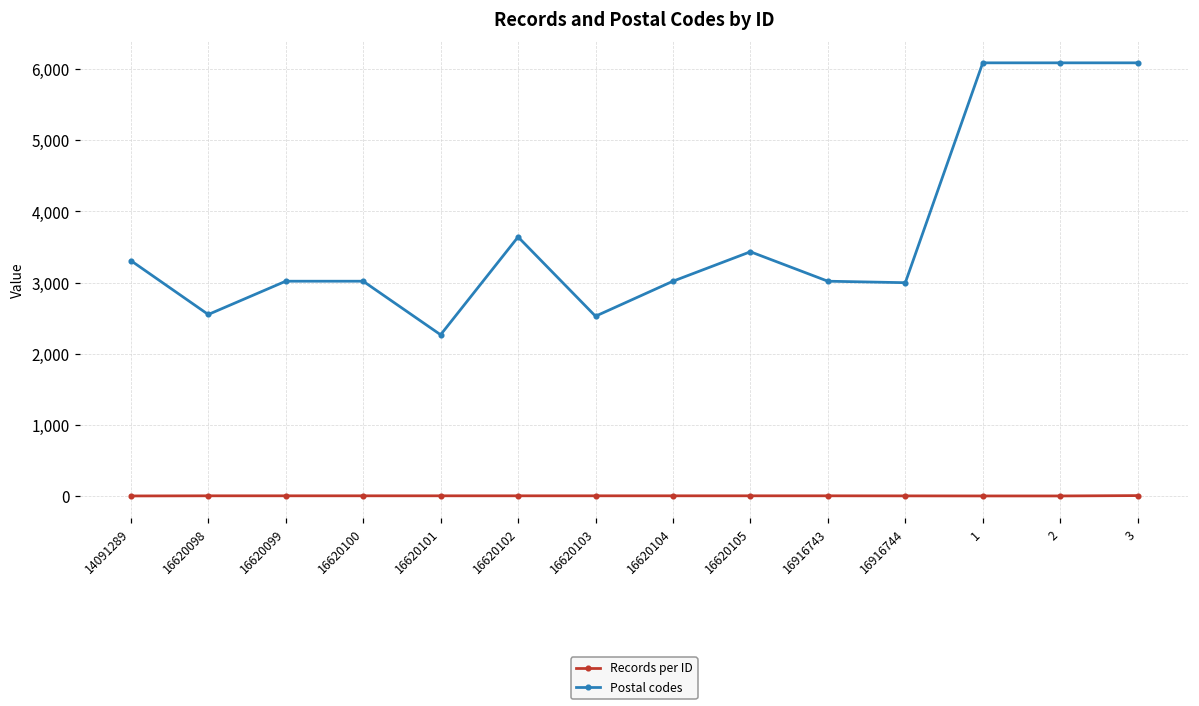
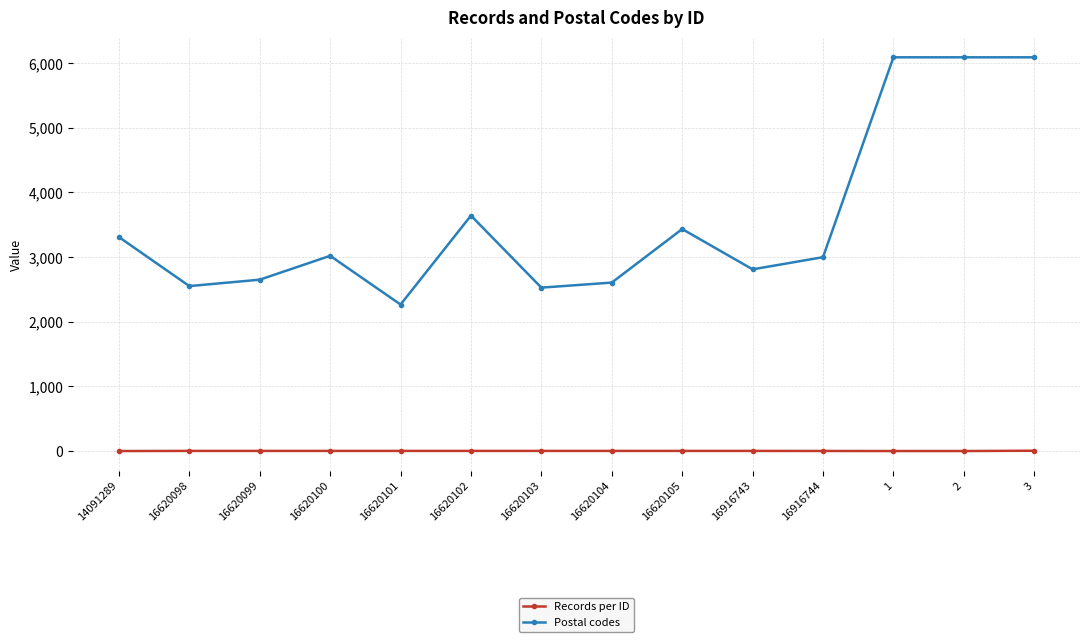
  {
    "Records per ID": {
      "14091289": "0",
      "16620098": "0",
      "16620099": "0",
      "16620100": "0",
      "16620101": "0",
      "16620102": "0",
      "16620103": "0",
      "16620104": "0",
      "16620105": "0",
      "16916743": "0",
      "16916744": "0",
      "1": "0",
      "2": "0",
      "3": "0"
    },
    "Postal codes": {
      "14091289": "3,300",
      "16620098": "2,600",
-     "16620099": "3,000",
+     "16620099": "2,700",
      "16620100": "3,000",
      "16620101": "2,300",
      "16620102": "3,600",
      "16620103": "2,500",
-     "16620104": "3,000",
+     "16620104": "2,600",
      "16620105": "3,400",
-     "16916743": "3,000",
+     "16916743": "2,800",
      "16916744": "3,000",
      "1": "6,100",
      "2": "6,100",
      "3": "6,100"
    }
  }
